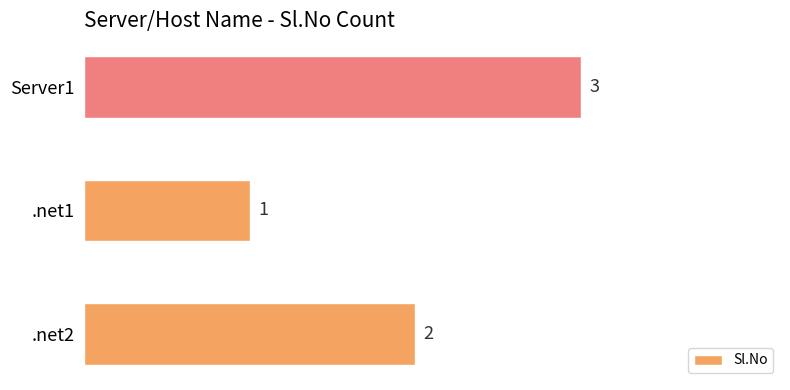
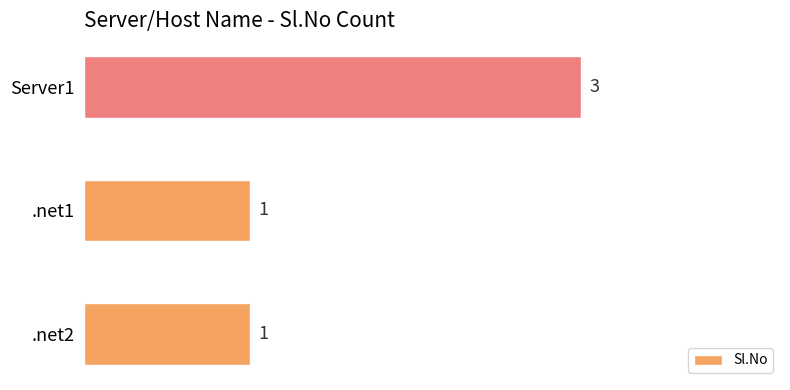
  {
    "Server1": 3,
    ".net1": 1,
-   ".net2": 2
+   ".net2": 1
  }
